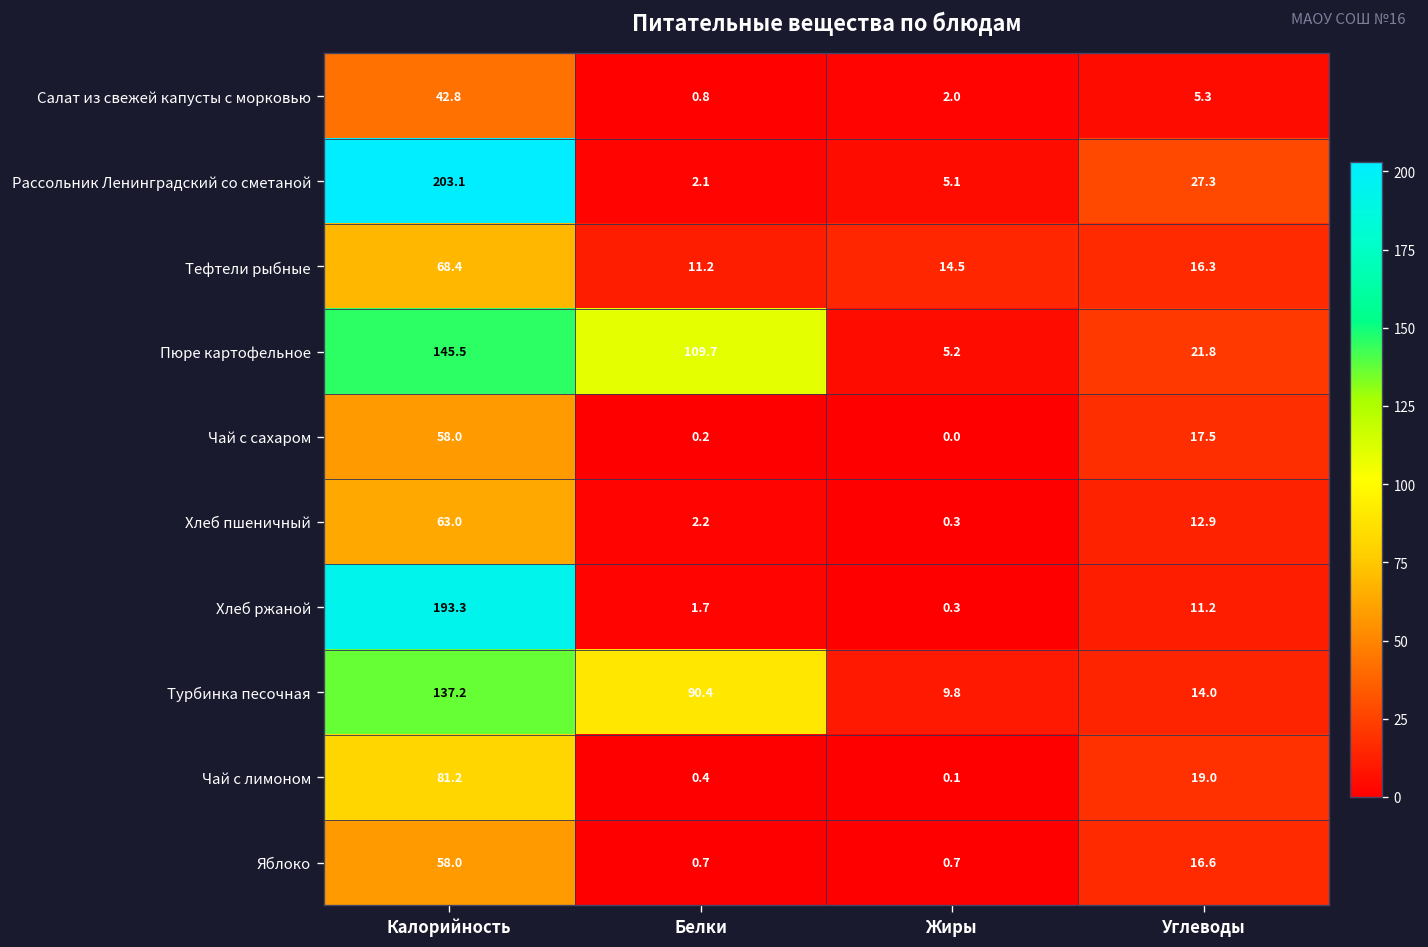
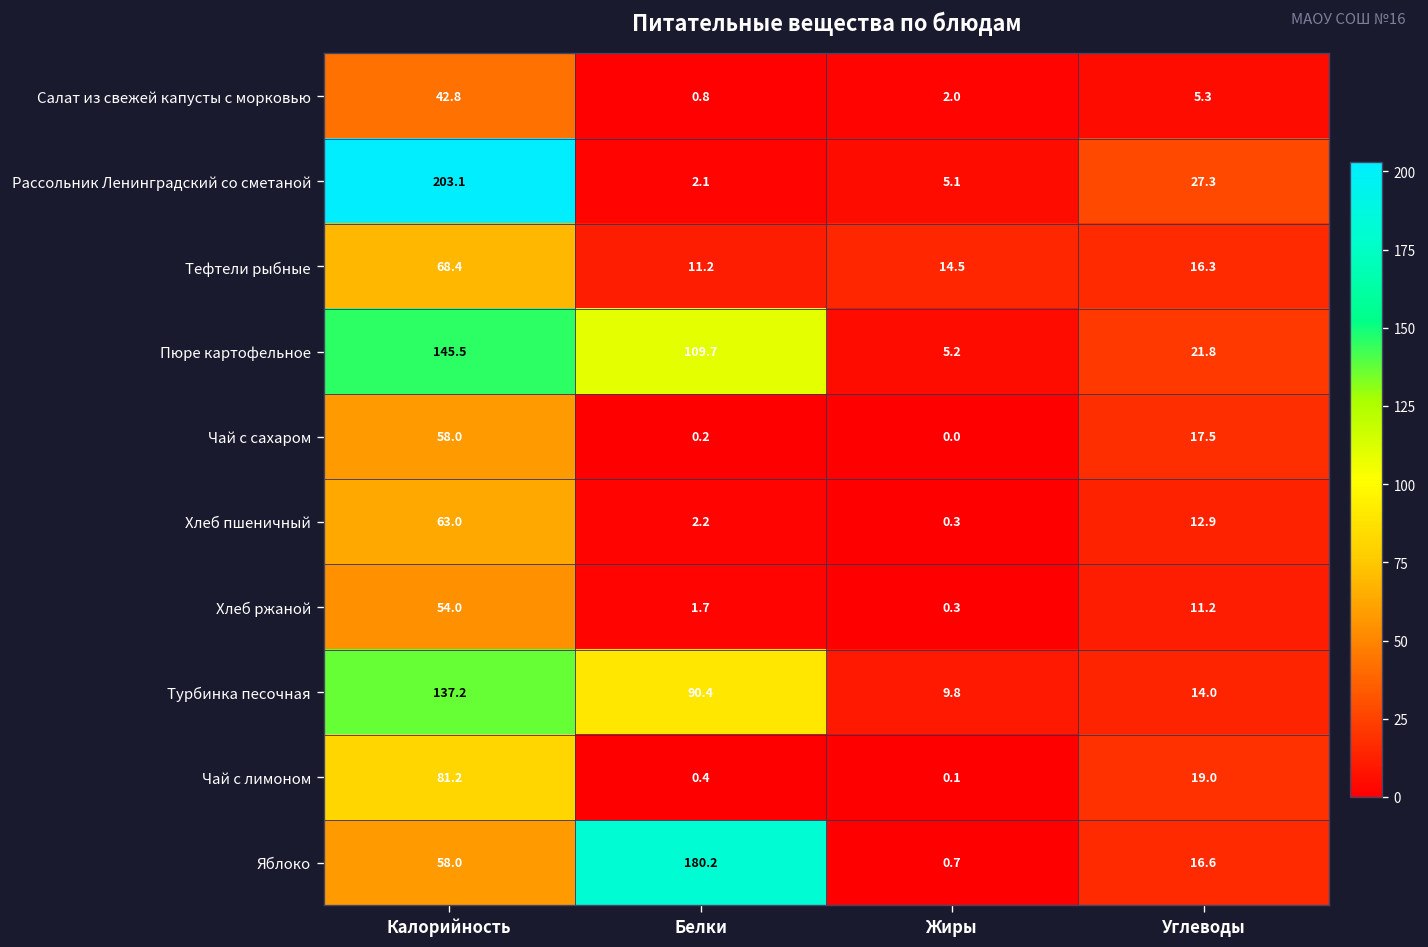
  {
    "Салат из свежей капусты с морковью": {
      "Калорийность": 42.8,
      "Белки": 0.8,
      "Жиры": 2.0,
      "Углеводы": 5.3
    },
    "Рассольник Ленинградский со сметаной": {
      "Калорийность": 203.1,
      "Белки": 2.1,
      "Жиры": 5.1,
      "Углеводы": 27.3
    },
    "Тефтели рыбные": {
      "Калорийность": 68.4,
      "Белки": 11.2,
      "Жиры": 14.5,
      "Углеводы": 16.3
    },
    "Пюре картофельное": {
      "Калорийность": 145.5,
      "Белки": 109.7,
      "Жиры": 5.2,
      "Углеводы": 21.8
    },
    "Чай с сахаром": {
      "Калорийность": 58.0,
      "Белки": 0.2,
      "Жиры": 0.0,
      "Углеводы": 17.5
    },
    "Хлеб пшеничный": {
      "Калорийность": 63.0,
      "Белки": 2.2,
      "Жиры": 0.3,
      "Углеводы": 12.9
    },
    "Хлеб ржаной": {
-     "Калорийность": 193.3,
+     "Калорийность": 54.0,
      "Белки": 1.7,
      "Жиры": 0.3,
      "Углеводы": 11.2
    },
    "Турбинка песочная": {
      "Калорийность": 137.2,
      "Белки": 90.4,
      "Жиры": 9.8,
      "Углеводы": 14.0
    },
    "Чай с лимоном": {
      "Калорийность": 81.2,
      "Белки": 0.4,
      "Жиры": 0.1,
      "Углеводы": 19.0
    },
    "Яблоко": {
      "Калорийность": 58.0,
-     "Белки": 0.7,
+     "Белки": 180.2,
      "Жиры": 0.7,
      "Углеводы": 16.6
    }
  }
